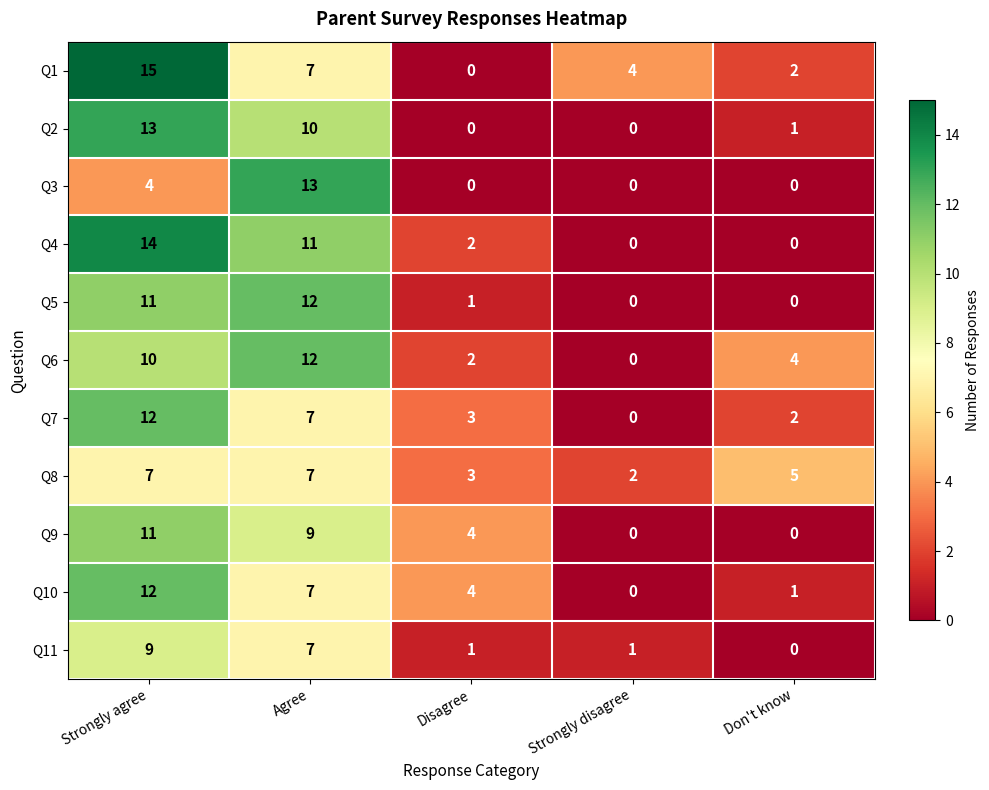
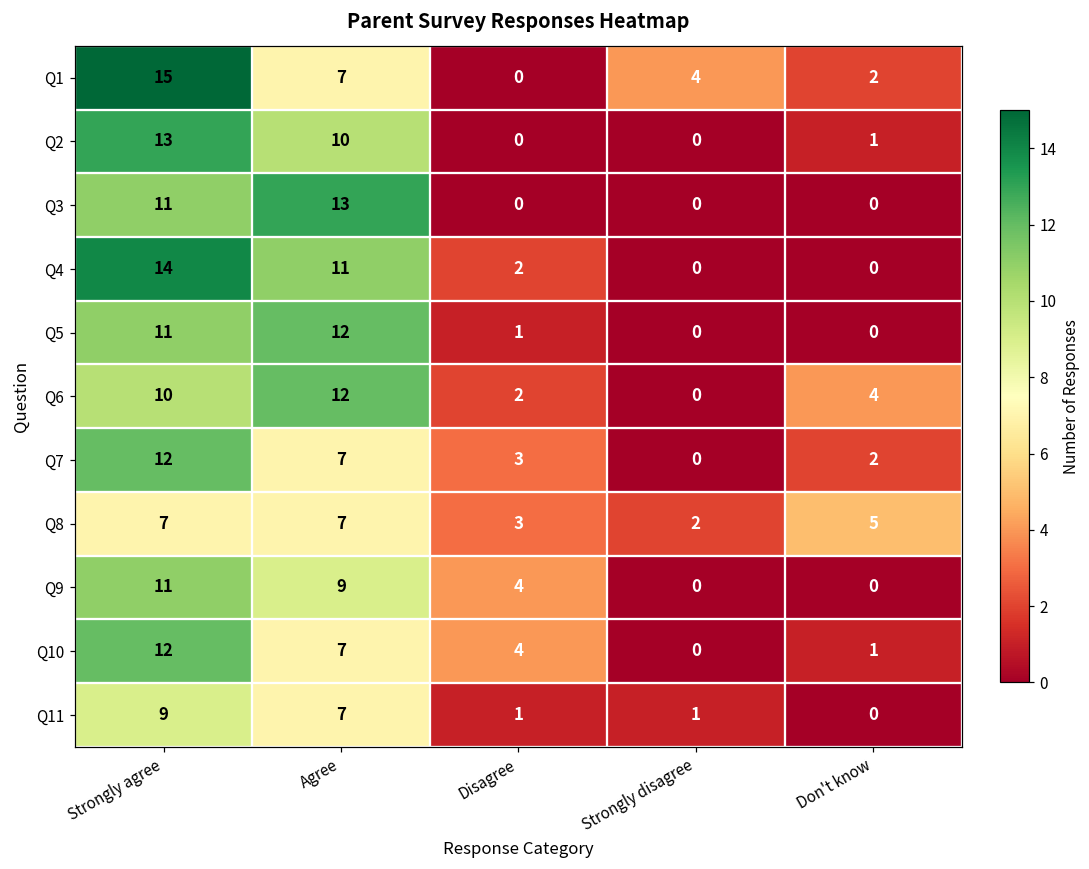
  {
    "Q1": {
      "Strongly agree": 15,
      "Agree": 7,
      "Disagree": 0,
      "Strongly disagree": 4,
      "Don't know": 2
    },
    "Q2": {
      "Strongly agree": 13,
      "Agree": 10,
      "Disagree": 0,
      "Strongly disagree": 0,
      "Don't know": 1
    },
    "Q3": {
-     "Strongly agree": 4,
+     "Strongly agree": 11,
      "Agree": 13,
      "Disagree": 0,
      "Strongly disagree": 0,
      "Don't know": 0
    },
    "Q4": {
      "Strongly agree": 14,
      "Agree": 11,
      "Disagree": 2,
      "Strongly disagree": 0,
      "Don't know": 0
    },
    "Q5": {
      "Strongly agree": 11,
      "Agree": 12,
      "Disagree": 1,
      "Strongly disagree": 0,
      "Don't know": 0
    },
    "Q6": {
      "Strongly agree": 10,
      "Agree": 12,
      "Disagree": 2,
      "Strongly disagree": 0,
      "Don't know": 4
    },
    "Q7": {
      "Strongly agree": 12,
      "Agree": 7,
      "Disagree": 3,
      "Strongly disagree": 0,
      "Don't know": 2
    },
    "Q8": {
      "Strongly agree": 7,
      "Agree": 7,
      "Disagree": 3,
      "Strongly disagree": 2,
      "Don't know": 5
    },
    "Q9": {
      "Strongly agree": 11,
      "Agree": 9,
      "Disagree": 4,
      "Strongly disagree": 0,
      "Don't know": 0
    },
    "Q10": {
      "Strongly agree": 12,
      "Agree": 7,
      "Disagree": 4,
      "Strongly disagree": 0,
      "Don't know": 1
    },
    "Q11": {
      "Strongly agree": 9,
      "Agree": 7,
      "Disagree": 1,
      "Strongly disagree": 1,
      "Don't know": 0
    }
  }
